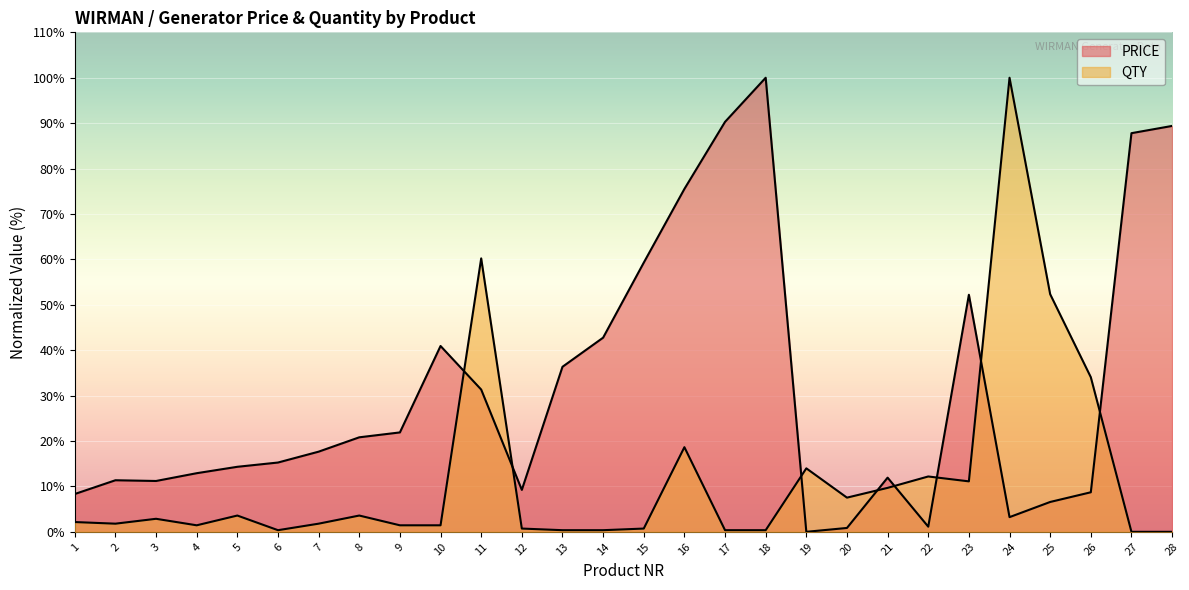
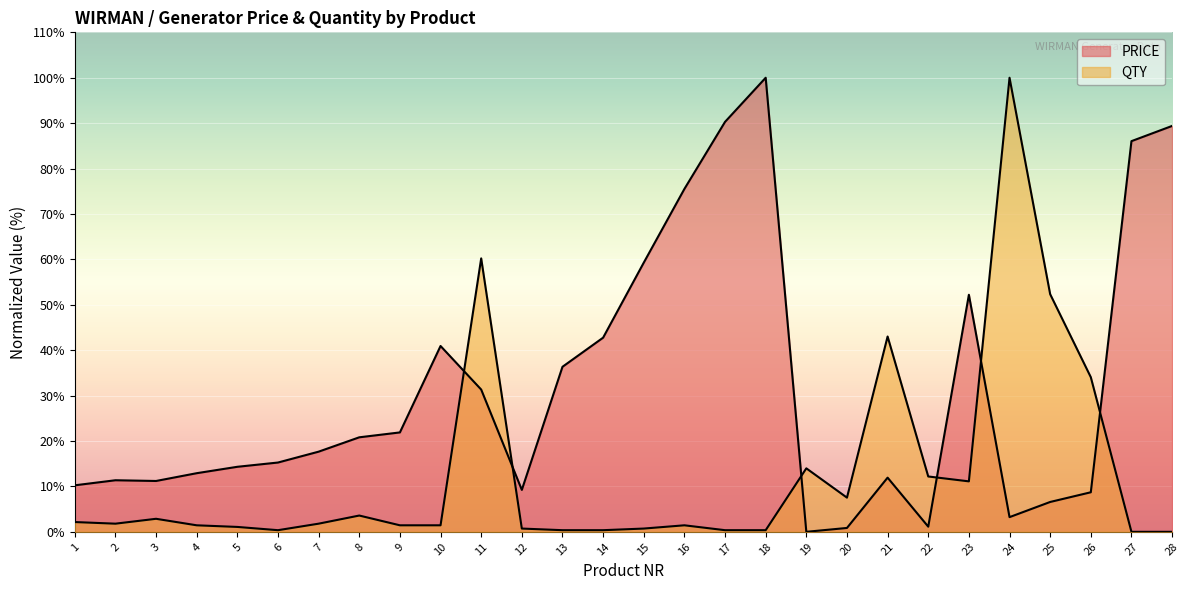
  {
    "PRICE": {
-     "1": "8%",
+     "1": "10%",
      "2": "11%",
      "3": "11%",
      "4": "13%",
      "5": "14%",
      "6": "15%",
      "7": "18%",
      "8": "21%",
      "9": "22%",
      "10": "41%",
      "11": "31%",
      "12": "9%",
      "13": "36%",
      "14": "43%",
      "15": "59%",
      "16": "76%",
      "17": "90%",
      "18": "100%",
      "19": "0%",
      "20": "1%",
      "21": "12%",
      "22": "1%",
      "23": "52%",
      "24": "3%",
      "25": "7%",
      "26": "9%",
-     "27": "88%",
+     "27": "86%",
      "28": "89%"
    },
    "QTY": {
      "1": "2%",
      "2": "2%",
      "3": "3%",
      "4": "1%",
-     "5": "4%",
+     "5": "1%",
      "6": "0%",
      "7": "2%",
      "8": "4%",
      "9": "1%",
      "10": "1%",
      "11": "60%",
      "12": "1%",
      "13": "0%",
      "14": "0%",
      "15": "1%",
-     "16": "19%",
+     "16": "1%",
      "17": "0%",
      "18": "0%",
      "19": "14%",
      "20": "8%",
-     "21": "10%",
+     "21": "43%",
      "22": "12%",
      "23": "11%",
      "24": "100%",
      "25": "52%",
      "26": "34%",
      "27": "0%",
      "28": "0%"
    }
  }
